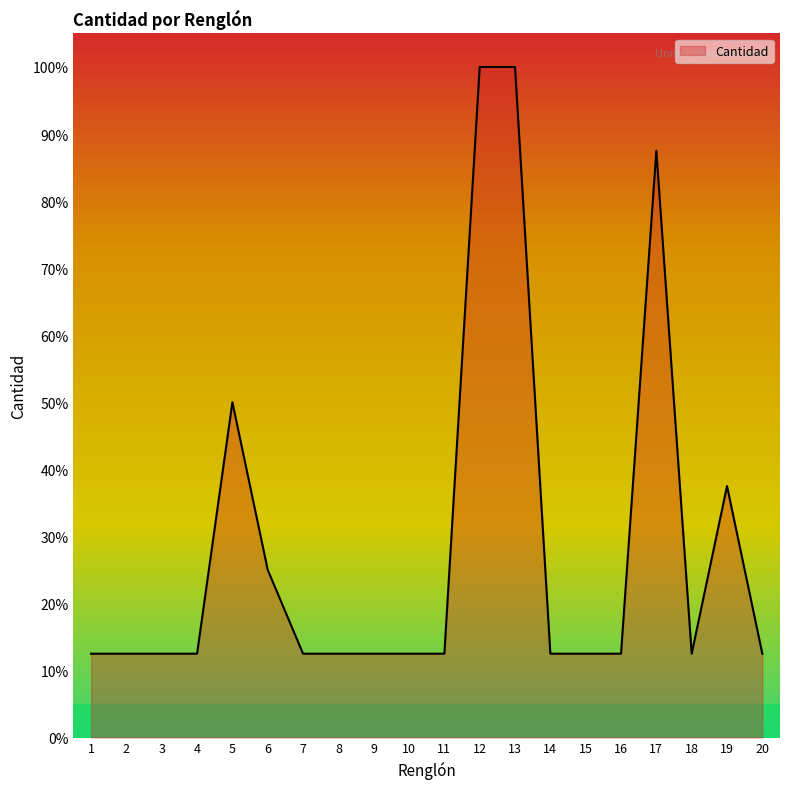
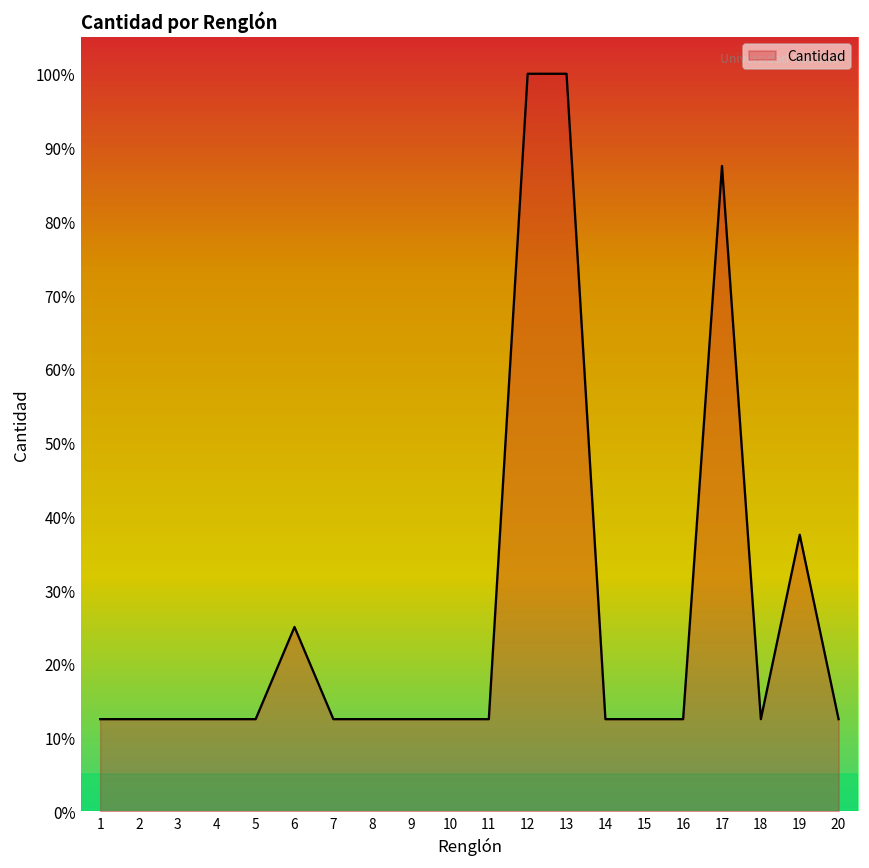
  {
    "1": "13%",
    "2": "13%",
    "3": "13%",
    "4": "13%",
-   "5": "50%",
+   "5": "13%",
    "6": "25%",
    "7": "13%",
    "8": "13%",
    "9": "13%",
    "10": "13%",
    "11": "13%",
    "12": "100%",
    "13": "100%",
    "14": "13%",
    "15": "13%",
    "16": "13%",
    "17": "88%",
    "18": "13%",
    "19": "38%",
    "20": "13%"
  }
